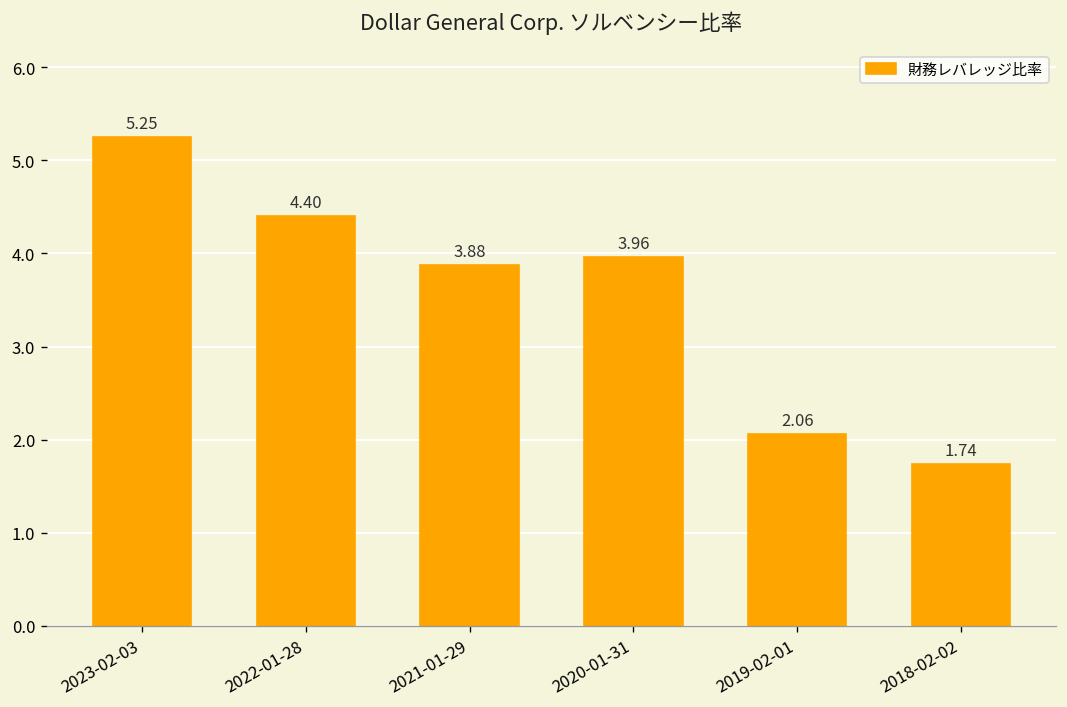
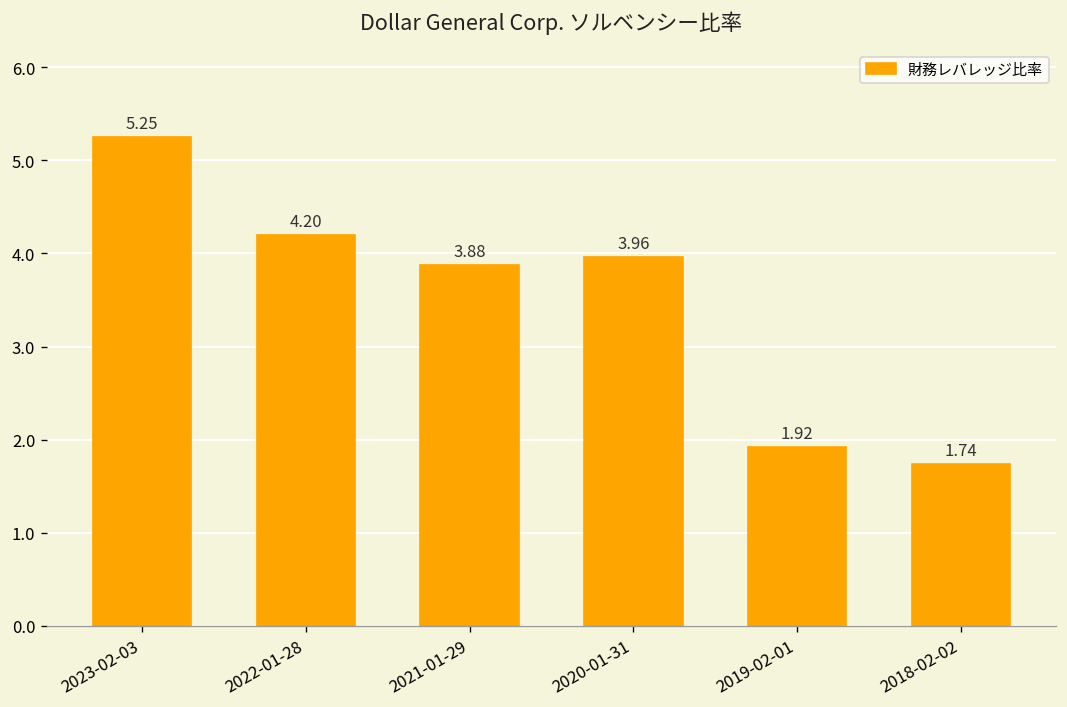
  {
    "2023-02-03": 5.25,
-   "2022-01-28": 4.40,
+   "2022-01-28": 4.20,
    "2021-01-29": 3.88,
    "2020-01-31": 3.96,
-   "2019-02-01": 2.06,
+   "2019-02-01": 1.92,
    "2018-02-02": 1.74
  }
